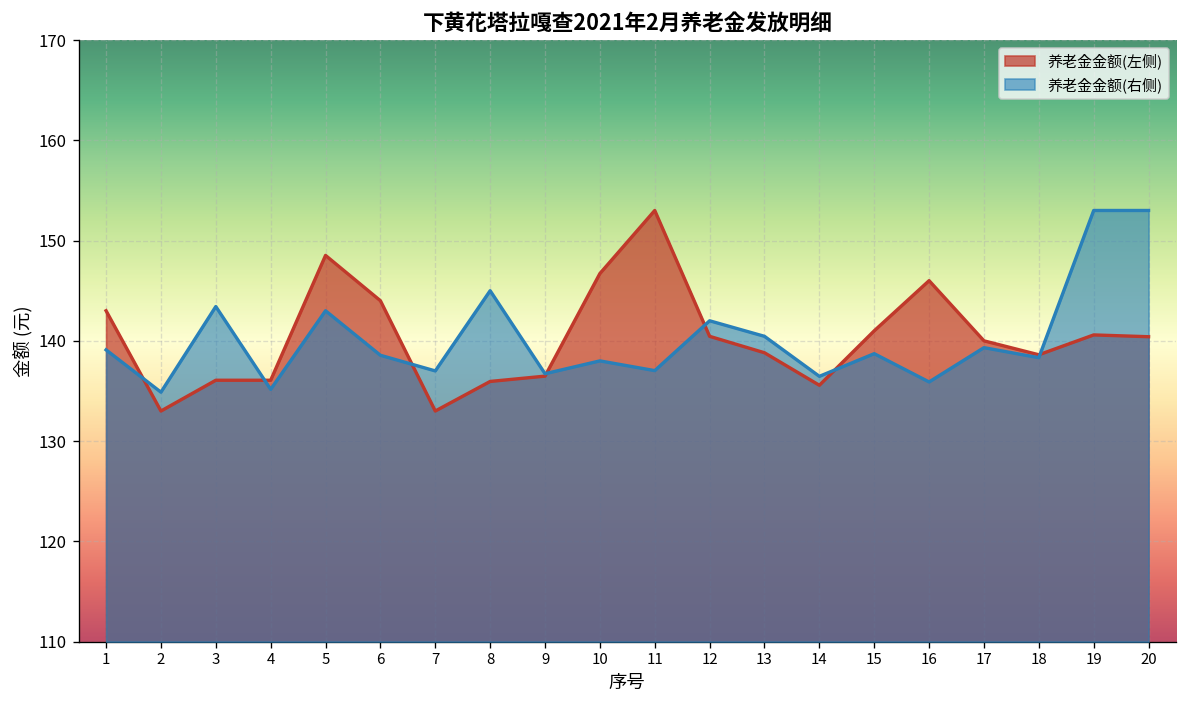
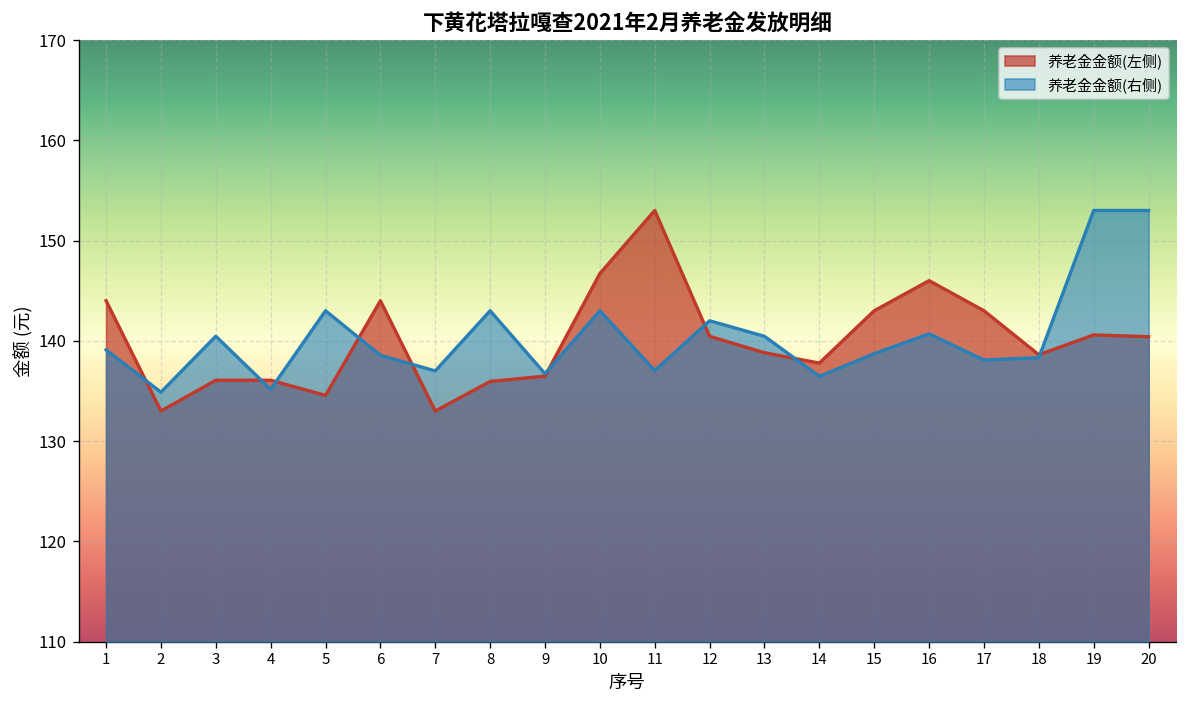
  {
    "养老金金额(左侧)": {
-     "1": 143,
+     "1": 144,
      "2": 133,
      "3": 136,
      "4": 136,
-     "5": 149,
+     "5": 135,
      "6": 144,
      "7": 133,
      "8": 136,
      "10": 147,
      "11": 153,
      "12": 140,
      "13": 139,
-     "14": 136,
-     "15": 141,
+     "14": 138,
+     "15": 143,
      "16": 146,
-     "17": 140,
+     "17": 143,
      "19": 141,
      "20": 140
    },
    "养老金金额(右侧)": {
      "1": 139,
      "2": 135,
-     "3": 143,
+     "3": 140,
      "4": 135,
      "5": 143,
      "6": 139,
      "7": 137,
-     "8": 145,
-     "10": 138,
+     "8": 143,
+     "10": 143,
      "11": 137,
      "12": 142,
      "13": 140,
      "14": 136,
      "15": 139,
-     "16": 136,
-     "17": 139,
+     "16": 141,
+     "17": 138,
      "19": 153,
      "20": 153
    }
  }
